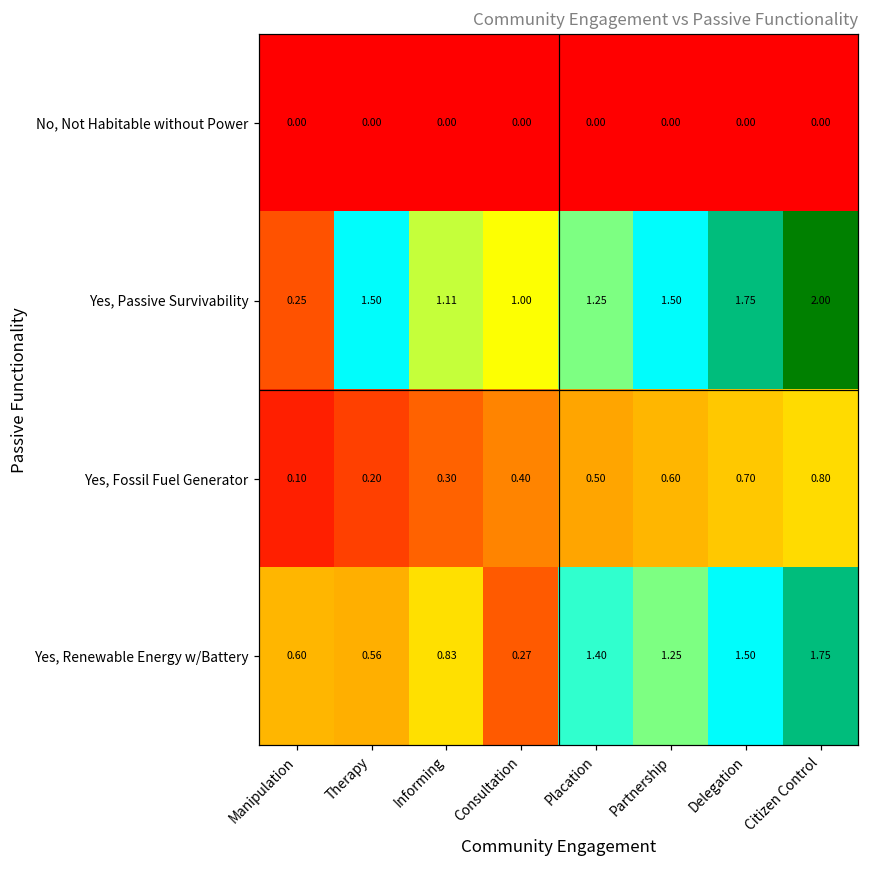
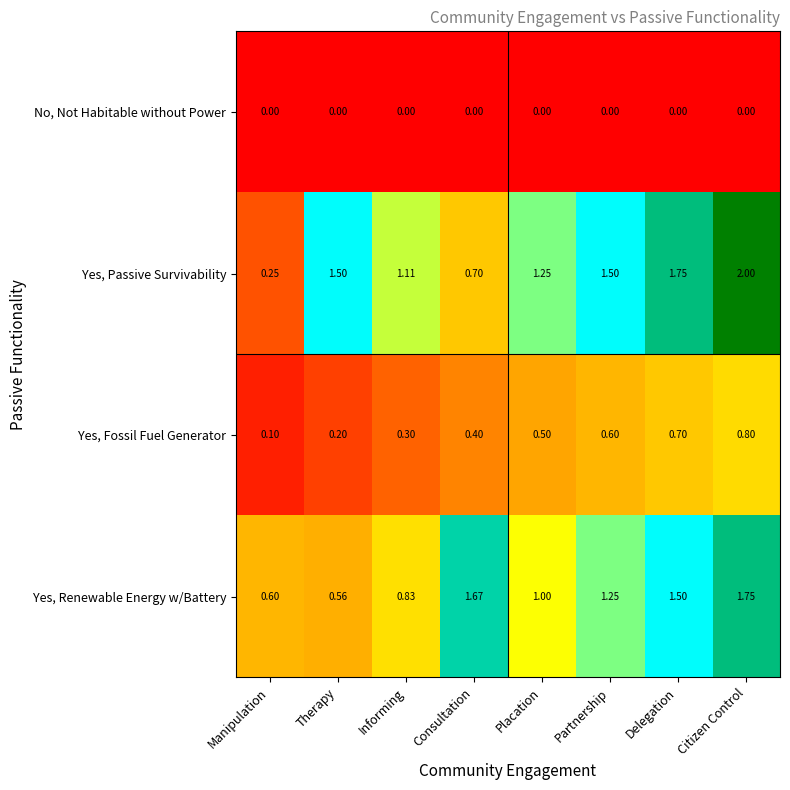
  {
    "No, Not Habitable without Power": {
      "Manipulation": 0.00,
      "Therapy": 0.00,
      "Informing": 0.00,
      "Consultation": 0.00,
      "Placation": 0.00,
      "Partnership": 0.00,
      "Delegation": 0.00,
      "Citizen Control": 0.00
    },
    "Yes, Passive Survivability": {
      "Manipulation": 0.25,
      "Therapy": 1.50,
      "Informing": 1.11,
-     "Consultation": 1.00,
+     "Consultation": 0.70,
      "Placation": 1.25,
      "Partnership": 1.50,
      "Delegation": 1.75,
      "Citizen Control": 2.00
    },
    "Yes, Fossil Fuel Generator": {
      "Manipulation": 0.10,
      "Therapy": 0.20,
      "Informing": 0.30,
      "Consultation": 0.40,
      "Placation": 0.50,
      "Partnership": 0.60,
      "Delegation": 0.70,
      "Citizen Control": 0.80
    },
    "Yes, Renewable Energy w/Battery": {
      "Manipulation": 0.60,
      "Therapy": 0.56,
      "Informing": 0.83,
-     "Consultation": 0.27,
-     "Placation": 1.40,
+     "Consultation": 1.67,
+     "Placation": 1.00,
      "Partnership": 1.25,
      "Delegation": 1.50,
      "Citizen Control": 1.75
    }
  }
